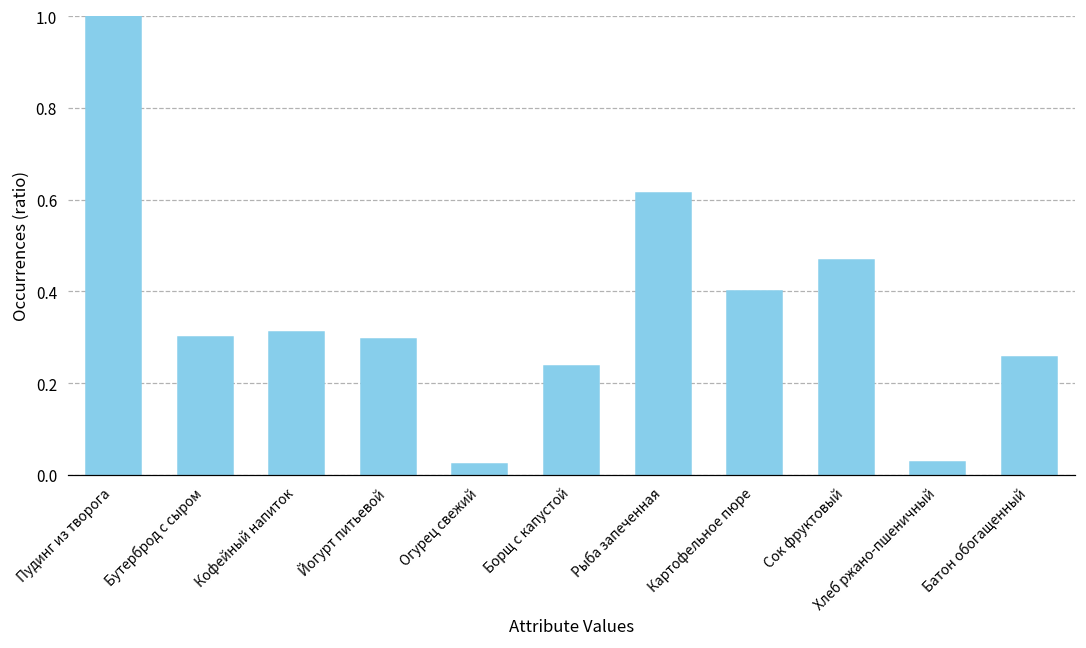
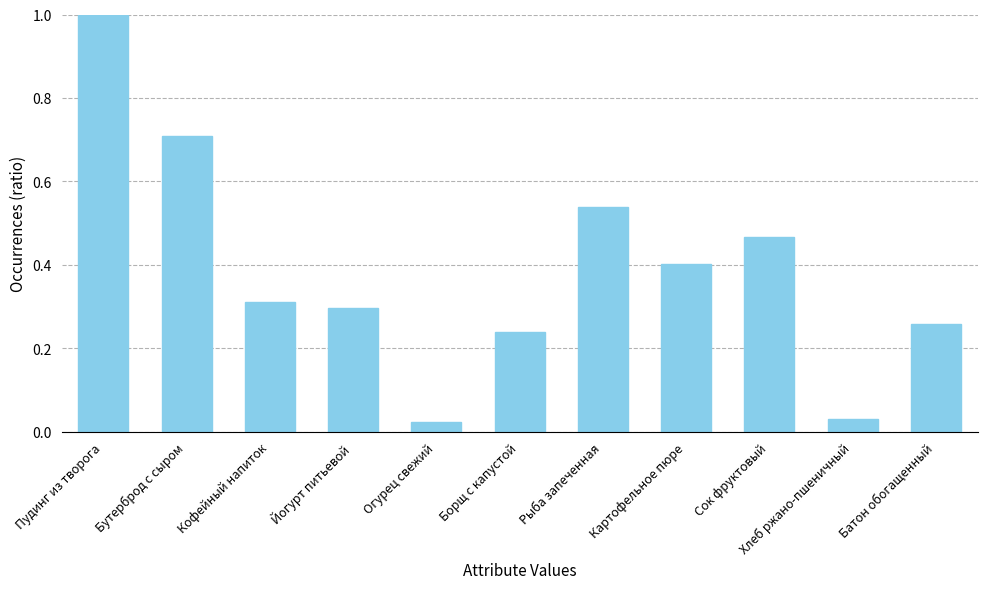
  {
    "Пудинг из творога": 1.00,
-   "Бутерброд с сыром": 0.30,
+   "Бутерброд с сыром": 0.71,
    "Кофейный напиток": 0.31,
    "Йогурт питьевой": 0.30,
    "Огурец свежий": 0.02,
    "Борщ с капустой": 0.24,
-   "Рыба запеченная": 0.62,
+   "Рыба запеченная": 0.54,
    "Картофельное пюре": 0.40,
    "Сок фруктовый": 0.47,
    "Хлеб ржано-пшеничный": 0.03,
    "Батон обогащенный": 0.26
  }
